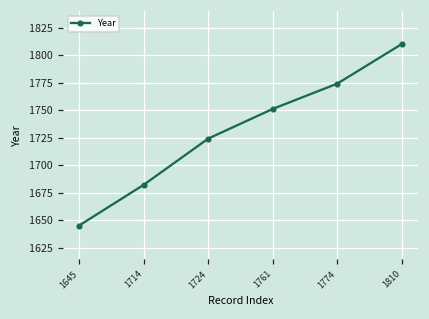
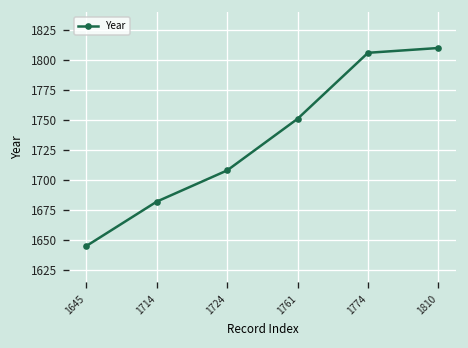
  {
    "1645": 1650,
    "1714": 1680,
-   "1724": 1720,
+   "1724": 1710,
    "1761": 1750,
-   "1774": 1770,
+   "1774": 1810,
    "1810": 1810
  }
